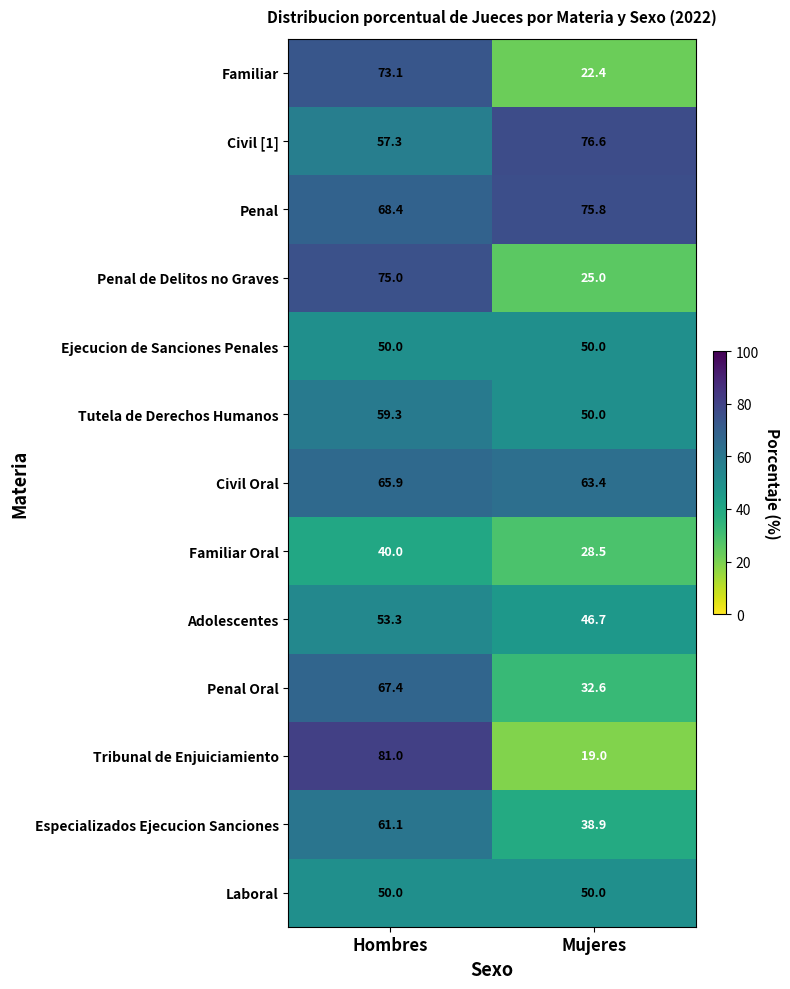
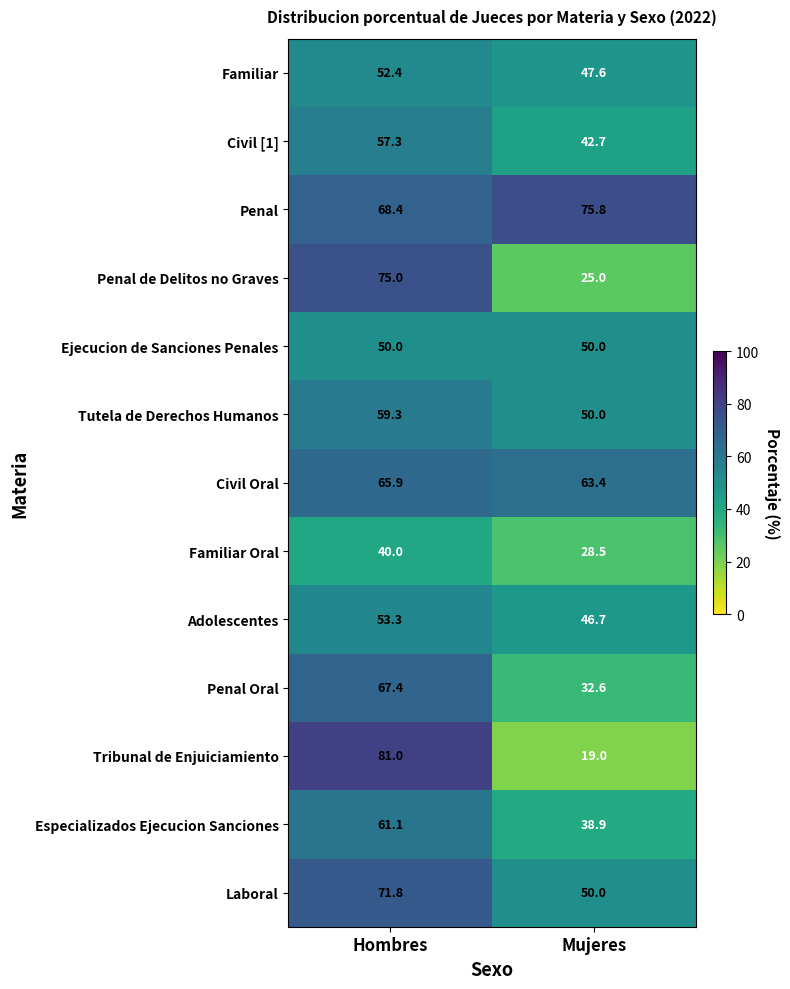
  {
    "Familiar": {
-     "Hombres": 73.1,
-     "Mujeres": 22.4
+     "Hombres": 52.4,
+     "Mujeres": 47.6
    },
    "Civil [1]": {
      "Hombres": 57.3,
-     "Mujeres": 76.6
+     "Mujeres": 42.7
    },
    "Penal": {
      "Hombres": 68.4,
      "Mujeres": 75.8
    },
    "Penal de Delitos no Graves": {
      "Hombres": 75.0,
      "Mujeres": 25.0
    },
    "Ejecucion de Sanciones Penales": {
      "Hombres": 50.0,
      "Mujeres": 50.0
    },
    "Tutela de Derechos Humanos": {
      "Hombres": 59.3,
      "Mujeres": 50.0
    },
    "Civil Oral": {
      "Hombres": 65.9,
      "Mujeres": 63.4
    },
    "Familiar Oral": {
      "Hombres": 40.0,
      "Mujeres": 28.5
    },
    "Adolescentes": {
      "Hombres": 53.3,
      "Mujeres": 46.7
    },
    "Penal Oral": {
      "Hombres": 67.4,
      "Mujeres": 32.6
    },
    "Tribunal de Enjuiciamiento": {
      "Hombres": 81.0,
      "Mujeres": 19.0
    },
    "Especializados Ejecucion Sanciones": {
      "Hombres": 61.1,
      "Mujeres": 38.9
    },
    "Laboral": {
-     "Hombres": 50.0,
+     "Hombres": 71.8,
      "Mujeres": 50.0
    }
  }
